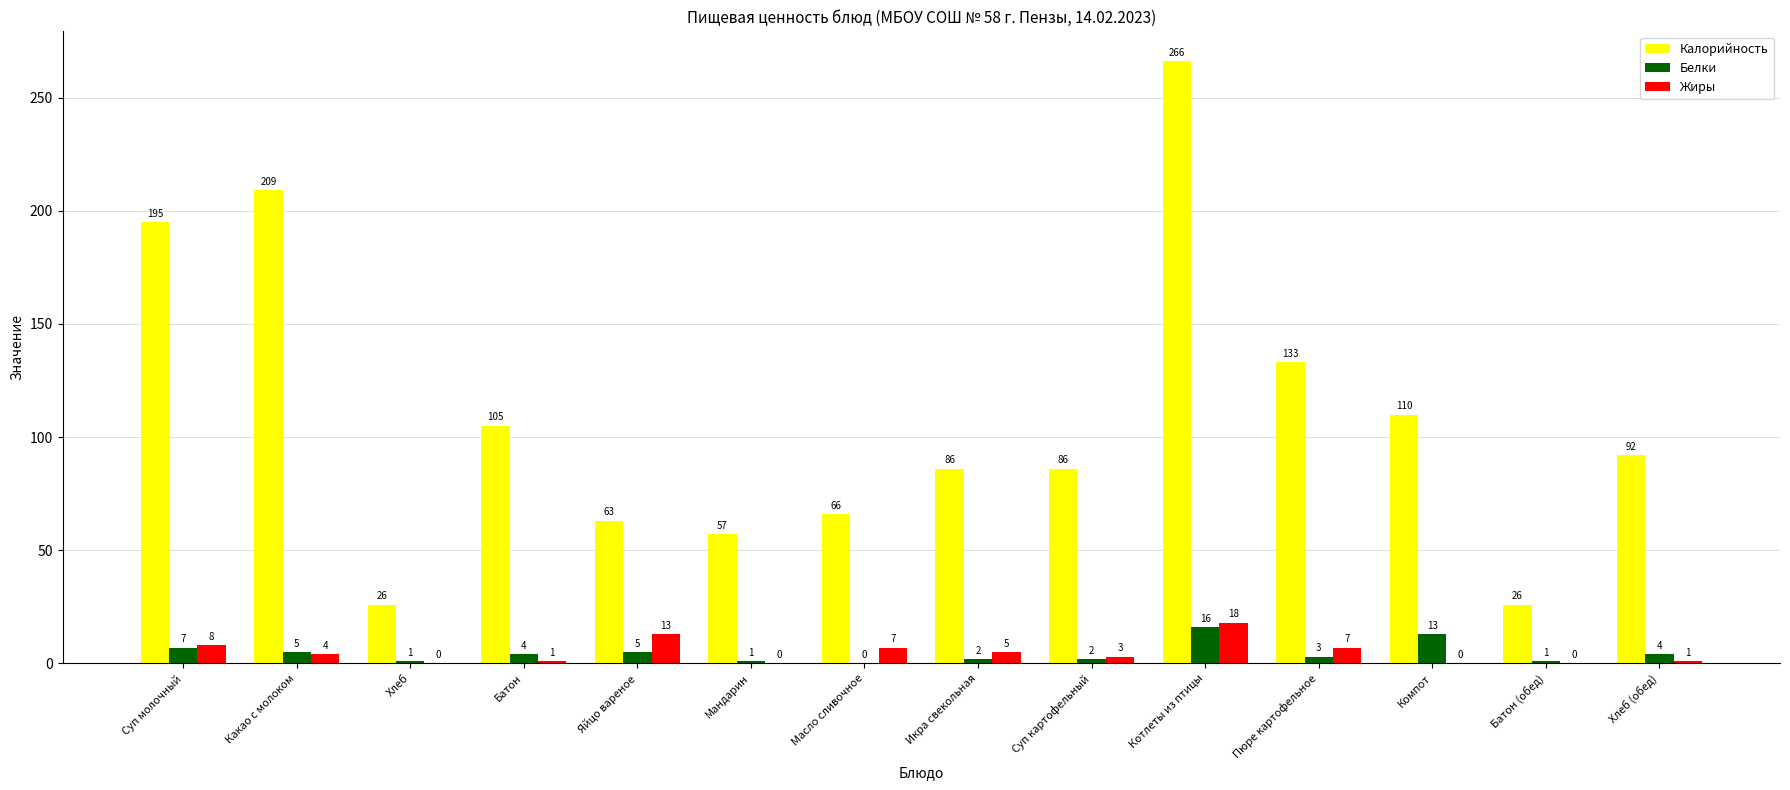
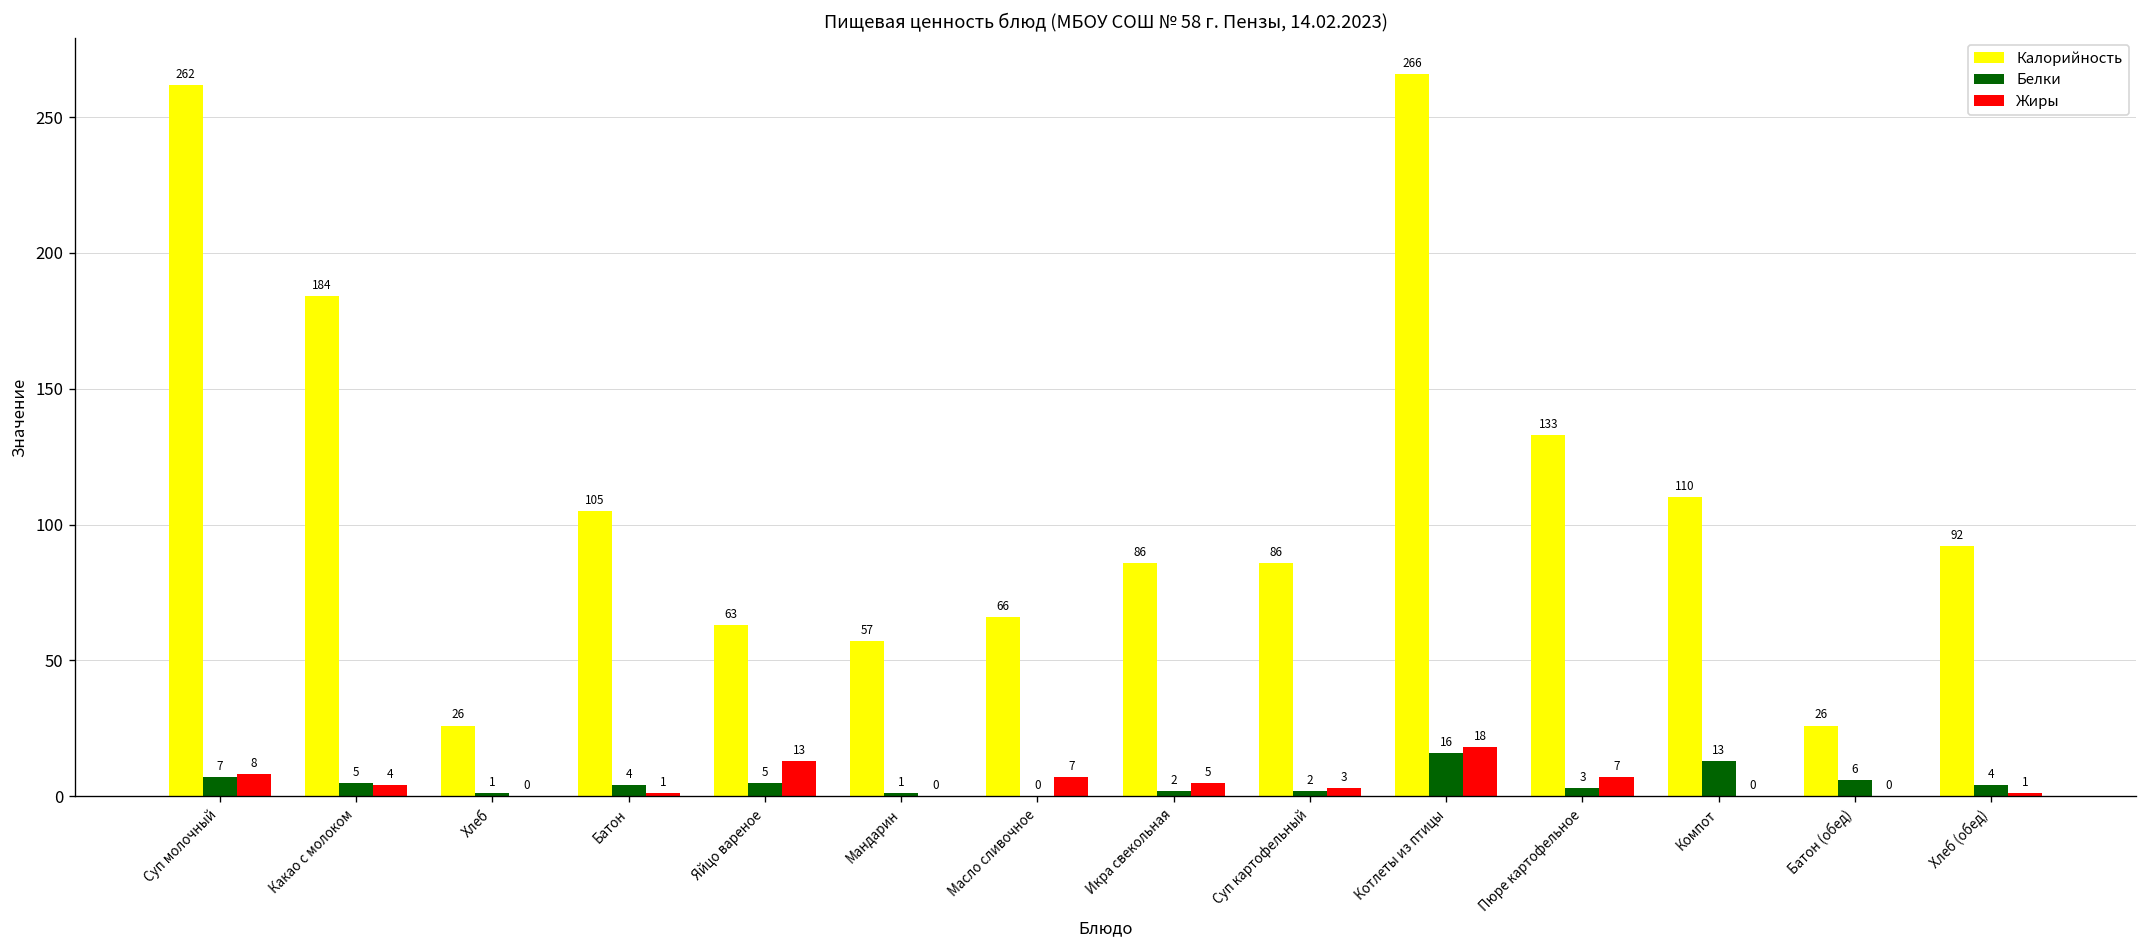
  {
    "Калорийность": {
-     "Суп молочный": 195,
-     "Какао с молоком": 209,
+     "Суп молочный": 262,
+     "Какао с молоком": 184,
      "Хлеб": 26,
      "Батон": 105,
      "Яйцо вареное": 63,
      "Мандарин": 57,
      "Масло сливочное": 66,
      "Икра свекольная": 86,
      "Суп картофельный": 86,
      "Котлеты из птицы": 266,
      "Пюре картофельное": 133,
      "Компот": 110,
      "Батон (обед)": 26,
      "Хлеб (обед)": 92
    },
    "Белки": {
      "Суп молочный": 7,
      "Какао с молоком": 5,
      "Хлеб": 1,
      "Батон": 4,
      "Яйцо вареное": 5,
      "Мандарин": 1,
      "Масло сливочное": 0,
      "Икра свекольная": 2,
      "Суп картофельный": 2,
      "Котлеты из птицы": 16,
      "Пюре картофельное": 3,
      "Компот": 13,
-     "Батон (обед)": 1,
+     "Батон (обед)": 6,
      "Хлеб (обед)": 4
    },
    "Жиры": {
      "Суп молочный": 8,
      "Какао с молоком": 4,
      "Хлеб": 0,
      "Батон": 1,
      "Яйцо вареное": 13,
      "Мандарин": 0,
      "Масло сливочное": 7,
      "Икра свекольная": 5,
      "Суп картофельный": 3,
      "Котлеты из птицы": 18,
      "Пюре картофельное": 7,
      "Компот": 0,
      "Батон (обед)": 0,
      "Хлеб (обед)": 1
    }
  }
